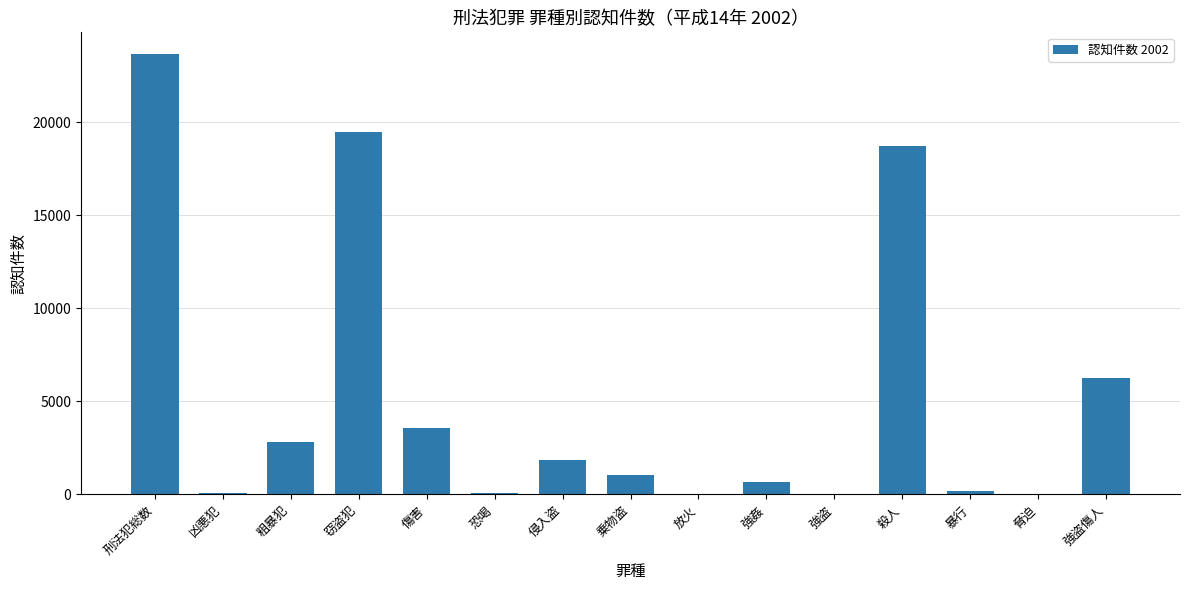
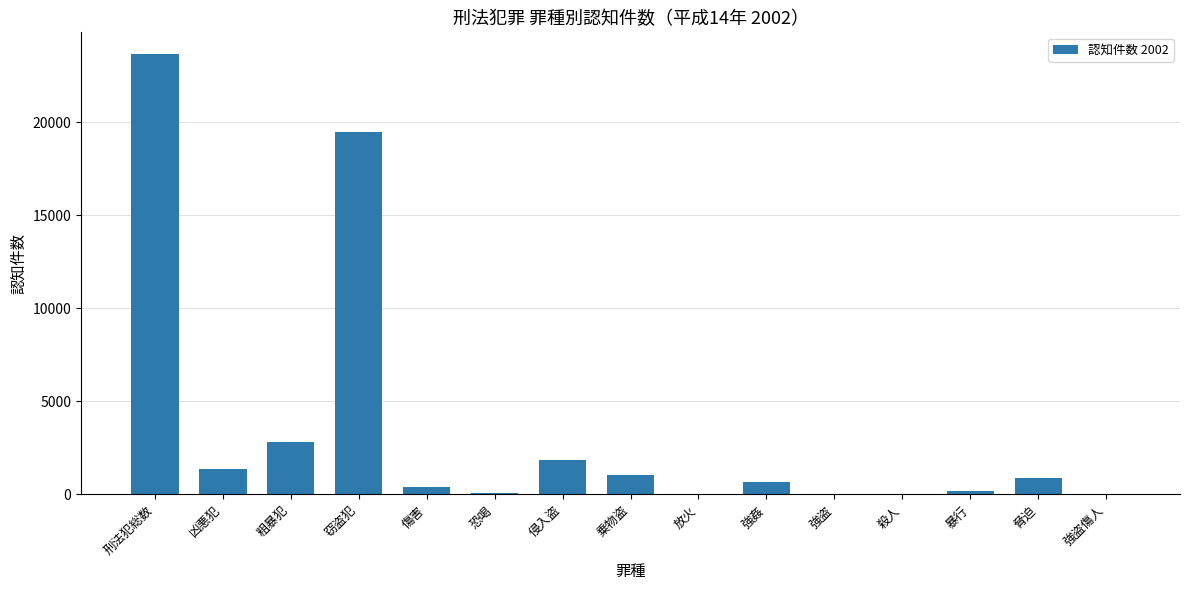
  {
    "刑法犯総数": 23600,
-   "凶悪犯": 100,
+   "凶悪犯": 1300,
    "粗暴犯": 2800,
    "窃盗犯": 19400,
-   "傷害": 3600,
+   "傷害": 400,
    "侵入盗": 1900,
    "乗物盗": 1000,
    "強姦": 700,
-   "殺人": 18700,
+   "殺人": 0,
    "暴行": 200,
-   "脅迫": 0,
-   "強盗傷人": 6200
+   "脅迫": 900,
+   "強盗傷人": 0
  }
